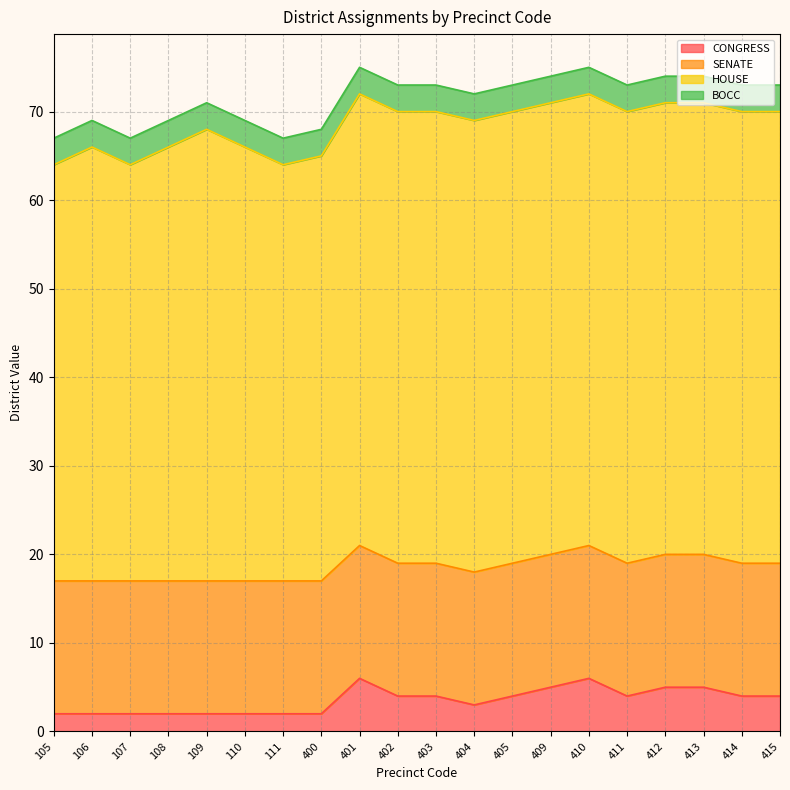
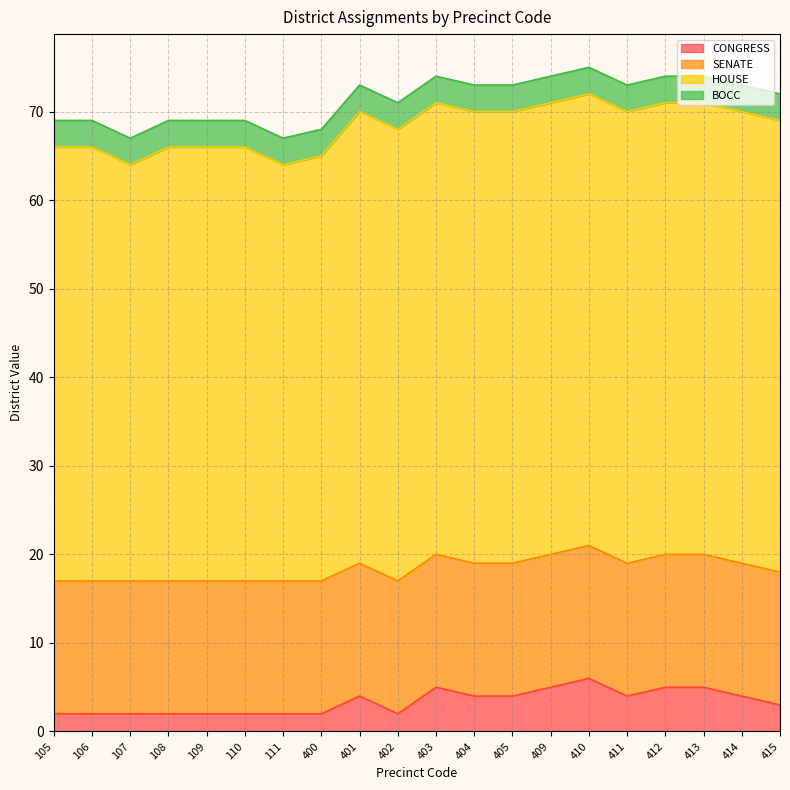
  {
    "CONGRESS": {
      "105": 2,
      "106": 2,
      "107": 2,
      "108": 2,
      "109": 2,
      "110": 2,
      "111": 2,
      "400": 2,
-     "401": 6,
-     "402": 4,
-     "403": 4,
-     "404": 3,
+     "401": 4,
+     "402": 2,
+     "403": 5,
+     "404": 4,
      "405": 4,
      "409": 5,
      "410": 6,
      "411": 4,
      "412": 5,
      "413": 5,
      "414": 4,
-     "415": 4
+     "415": 3
    },
    "SENATE": {
      "105": 15,
      "106": 15,
      "107": 15,
      "108": 15,
      "109": 15,
      "110": 15,
      "111": 15,
      "400": 15,
      "401": 15,
      "402": 15,
      "403": 15,
      "404": 15,
      "405": 15,
      "409": 15,
      "410": 15,
      "411": 15,
      "412": 15,
      "413": 15,
      "414": 15,
      "415": 15
    },
    "HOUSE": {
-     "105": 47,
+     "105": 49,
      "106": 49,
      "107": 47,
      "108": 49,
-     "109": 51,
+     "109": 49,
      "110": 49,
      "111": 47,
      "400": 48,
      "401": 51,
      "402": 51,
      "403": 51,
      "404": 51,
      "405": 51,
      "409": 51,
      "410": 51,
      "411": 51,
      "412": 51,
      "414": 51,
      "415": 51
    },
    "BOCC": {
      "105": 3,
      "106": 3,
      "107": 3,
      "108": 3,
      "109": 3,
      "110": 3,
      "111": 3,
      "400": 3,
      "401": 3,
      "402": 3,
      "403": 3,
      "404": 3,
      "405": 3,
      "409": 3,
      "410": 3,
      "411": 3,
      "412": 3,
      "415": 3
    }
  }
